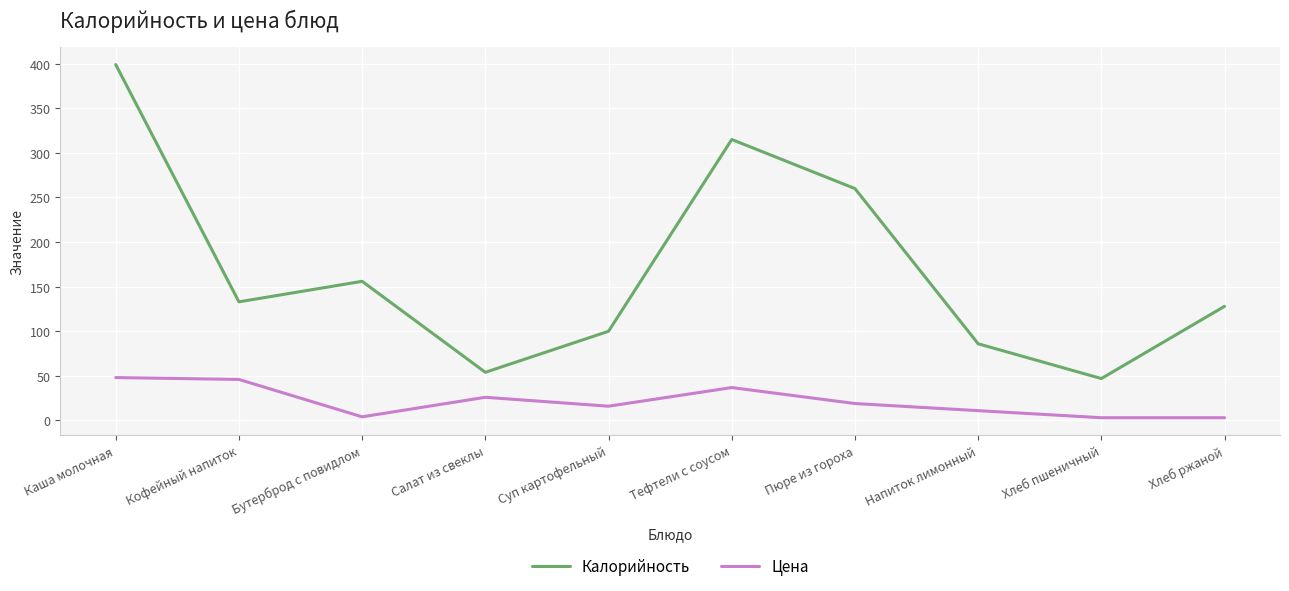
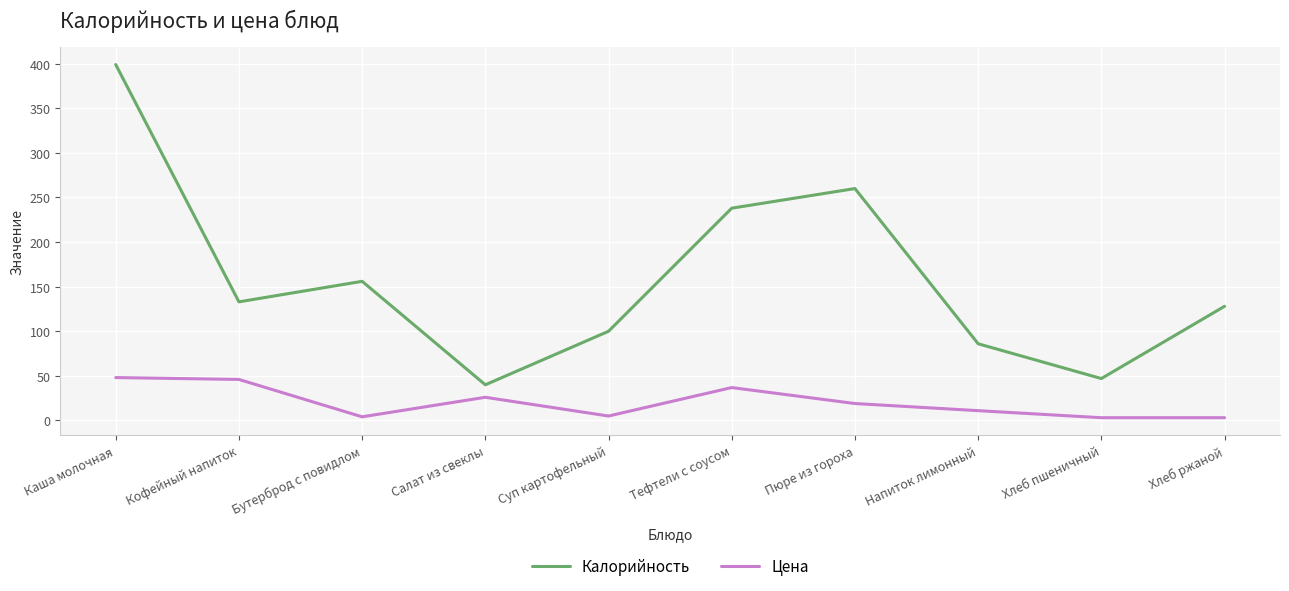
  {
    "Калорийность": {
      "Каша молочная": 400,
      "Кофейный напиток": 130,
      "Бутерброд с повидлом": 160,
-     "Салат из свеклы": 50,
+     "Салат из свеклы": 40,
      "Суп картофельный": 100,
-     "Тефтели с соусом": 320,
+     "Тефтели с соусом": 240,
      "Пюре из гороха": 260,
      "Напиток лимонный": 90,
      "Хлеб пшеничный": 50,
      "Хлеб ржаной": 130
    },
    "Цена": {
      "Каша молочная": 50,
      "Кофейный напиток": 50,
      "Бутерброд с повидлом": 0,
      "Салат из свеклы": 30,
-     "Суп картофельный": 20,
+     "Суп картофельный": 10,
      "Тефтели с соусом": 40,
      "Пюре из гороха": 20,
      "Напиток лимонный": 10,
      "Хлеб пшеничный": 0,
      "Хлеб ржаной": 0
    }
  }
